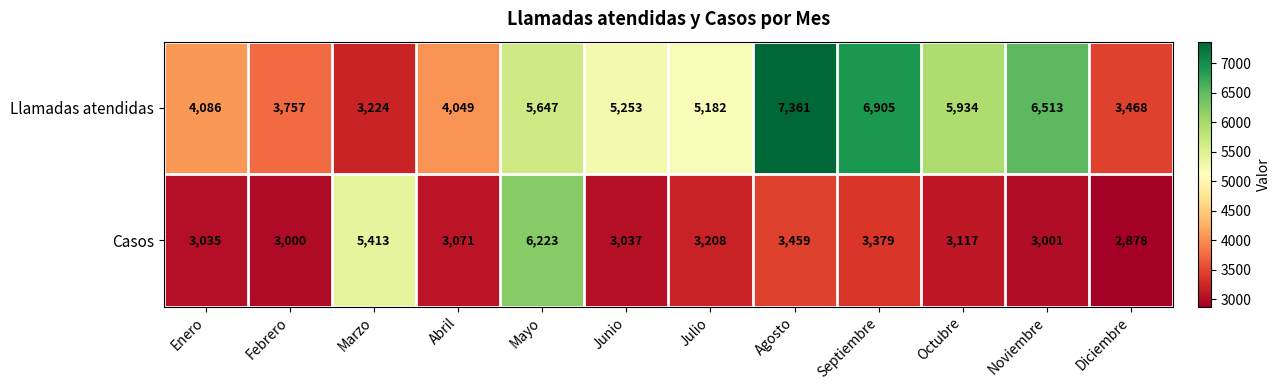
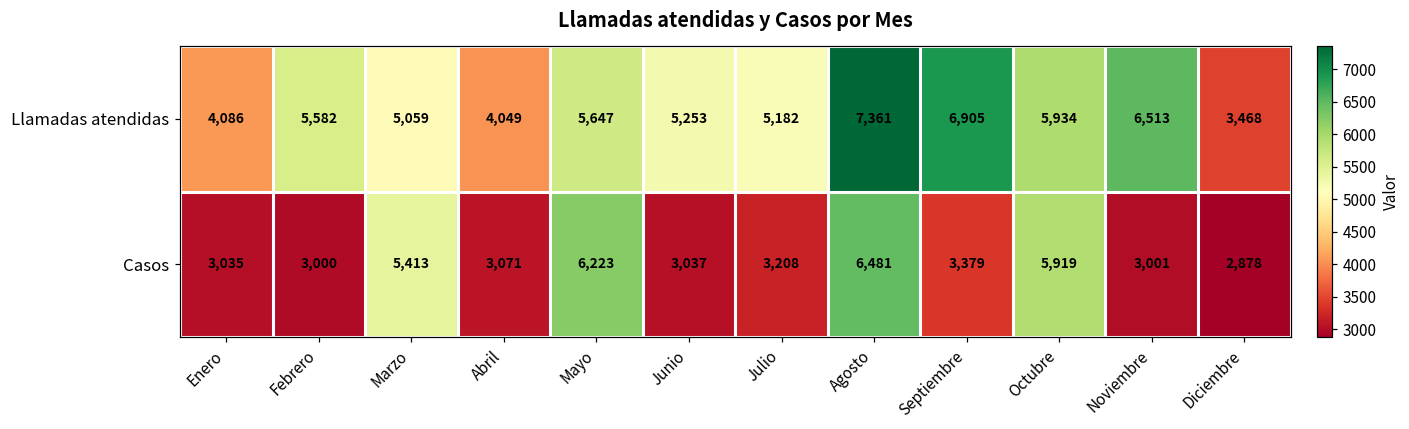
  {
    "Llamadas atendidas": {
      "Enero": "4,086",
-     "Febrero": "3,757",
-     "Marzo": "3,224",
+     "Febrero": "5,582",
+     "Marzo": "5,059",
      "Abril": "4,049",
      "Mayo": "5,647",
      "Junio": "5,253",
      "Julio": "5,182",
      "Agosto": "7,361",
      "Septiembre": "6,905",
      "Octubre": "5,934",
      "Noviembre": "6,513",
      "Diciembre": "3,468"
    },
    "Casos": {
      "Enero": "3,035",
      "Febrero": "3,000",
      "Marzo": "5,413",
      "Abril": "3,071",
      "Mayo": "6,223",
      "Junio": "3,037",
      "Julio": "3,208",
-     "Agosto": "3,459",
+     "Agosto": "6,481",
      "Septiembre": "3,379",
-     "Octubre": "3,117",
+     "Octubre": "5,919",
      "Noviembre": "3,001",
      "Diciembre": "2,878"
    }
  }
